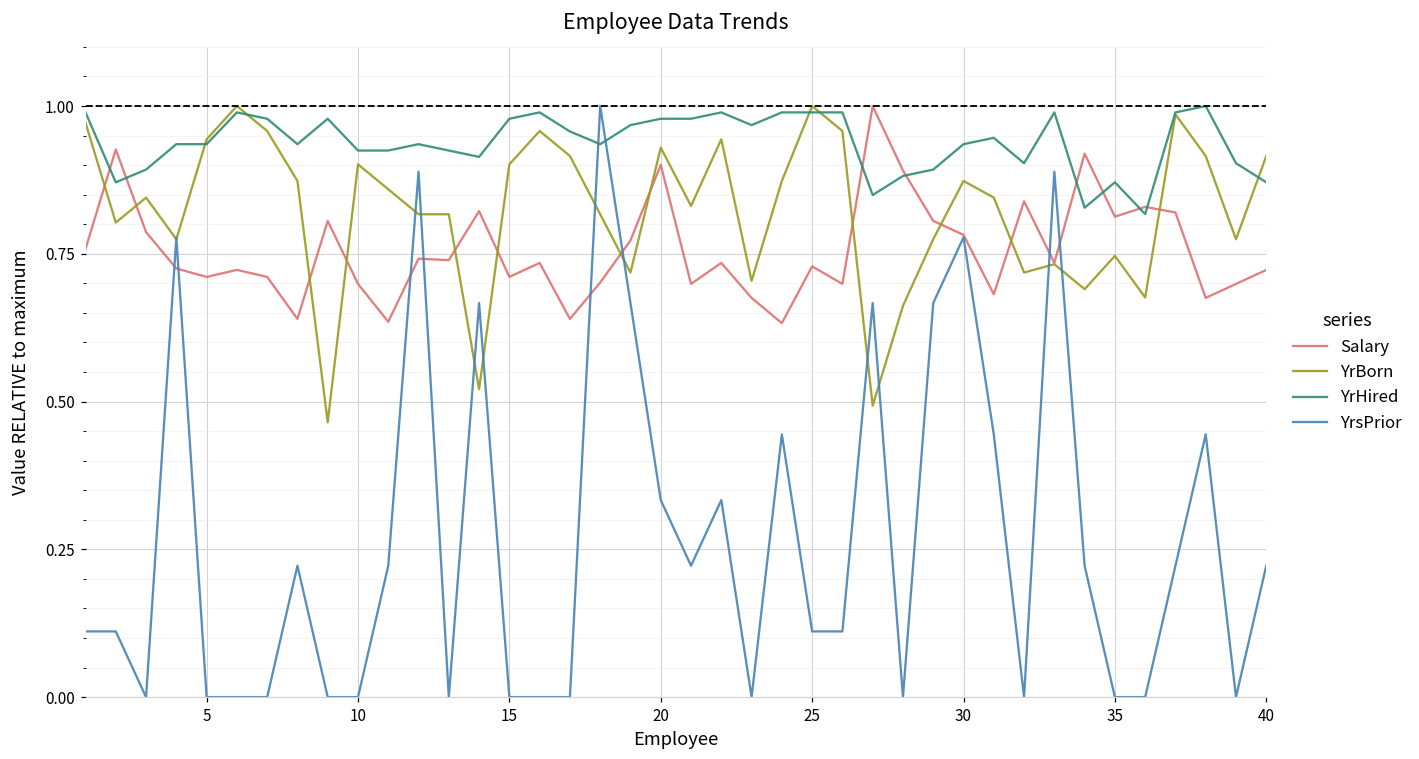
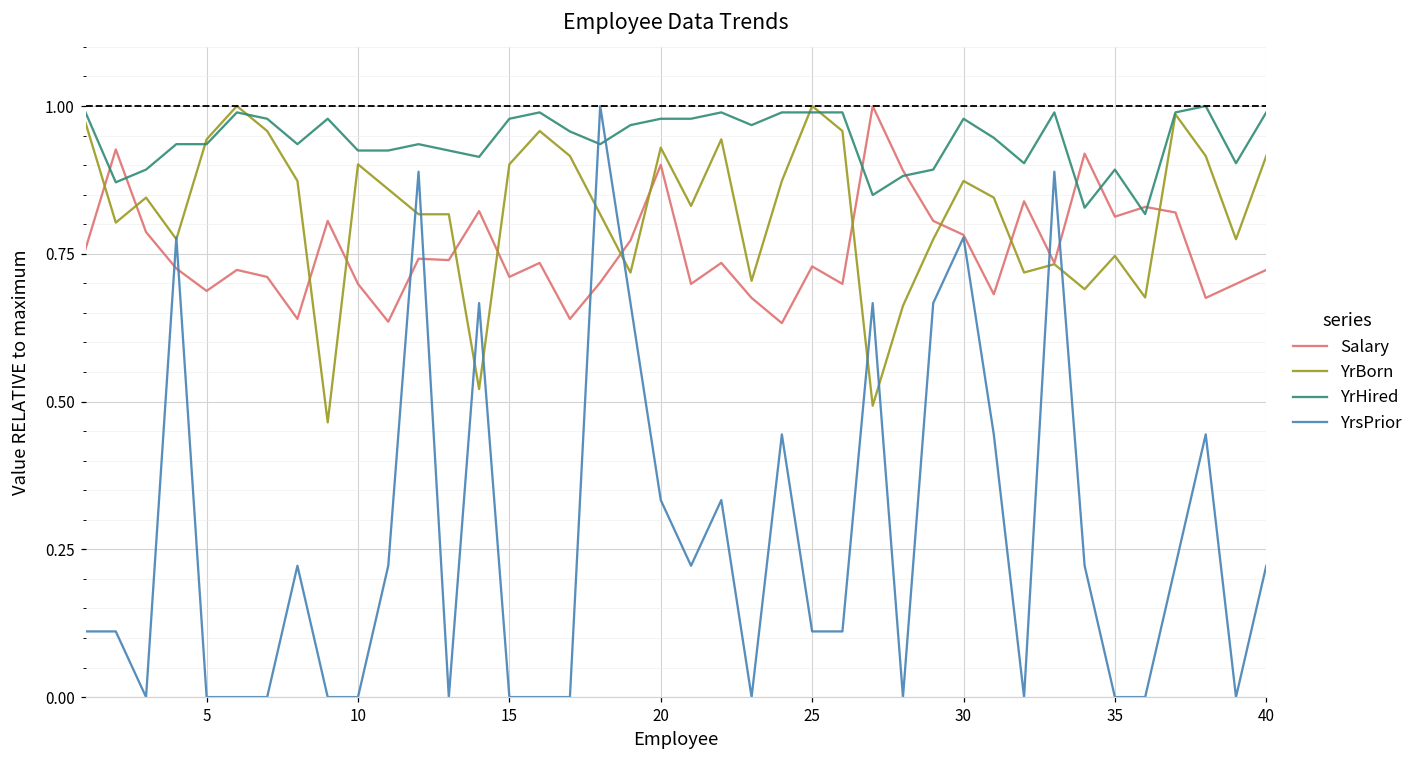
  {
    "Salary": {
-     "5": 0.71,
+     "5": 0.69,
      "10": 0.70,
      "15": 0.71,
      "20": 0.90,
      "25": 0.73,
      "35": 0.81,
      "40": 0.72
    },
    "YrBorn": {
      "5": 0.94,
      "10": 0.90,
      "15": 0.90,
      "20": 0.93,
      "25": 1.00,
      "30": 0.87,
      "35": 0.75,
      "40": 0.92
    },
    "YrHired": {
      "5": 0.94,
      "10": 0.92,
      "15": 0.98,
      "20": 0.98,
      "25": 0.99,
-     "30": 0.94,
-     "35": 0.87,
-     "40": 0.87
+     "30": 0.98,
+     "35": 0.89,
+     "40": 0.99
    },
    "YrsPrior": {
      "5": 0.00,
      "10": 0.00,
      "15": 0.00,
      "20": 0.33,
      "25": 0.11,
      "35": 0.00,
      "40": 0.22
    }
  }
